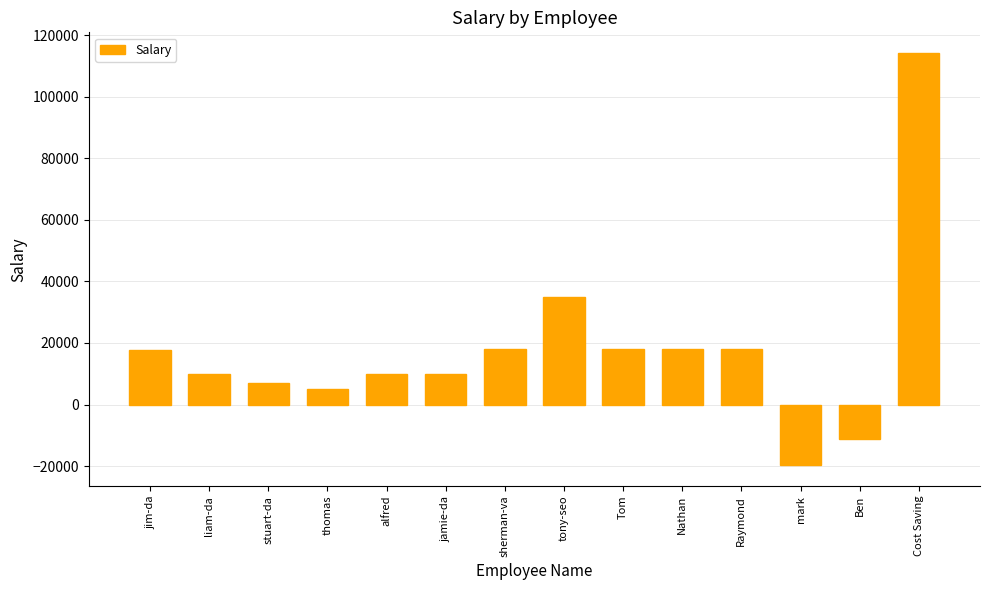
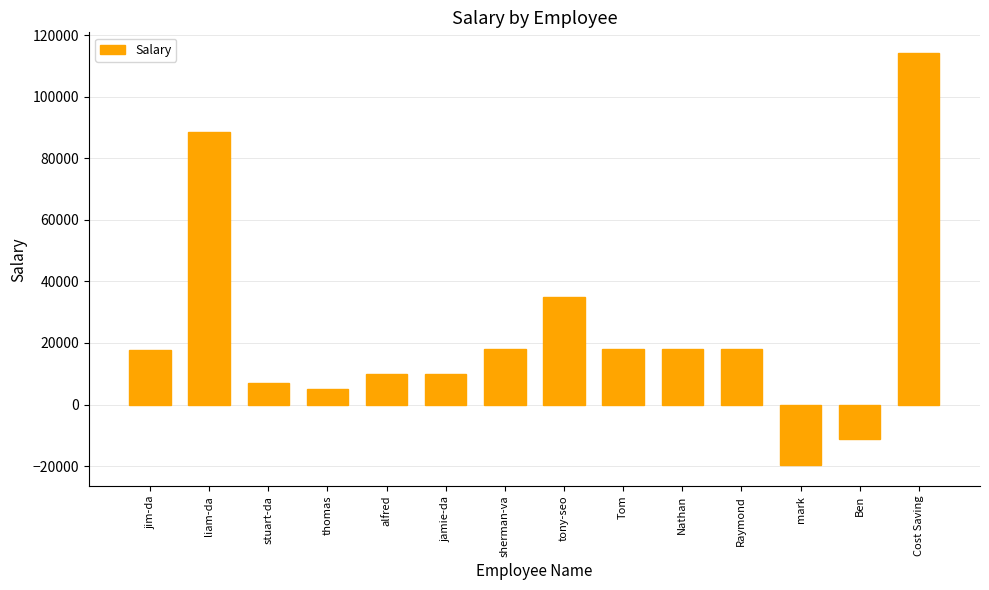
  {
    "jim-da": 18000,
-   "liam-da": 10000,
+   "liam-da": 89000,
    "stuart-da": 7000,
    "thomas": 5000,
    "alfred": 10000,
    "jamie-da": 10000,
    "sherman-va": 18000,
    "tony-seo": 35000,
    "Tom": 18000,
    "Nathan": 18000,
    "Raymond": 18000,
    "mark": -20000,
    "Ben": -11000,
    "Cost Saving": 114000
  }
